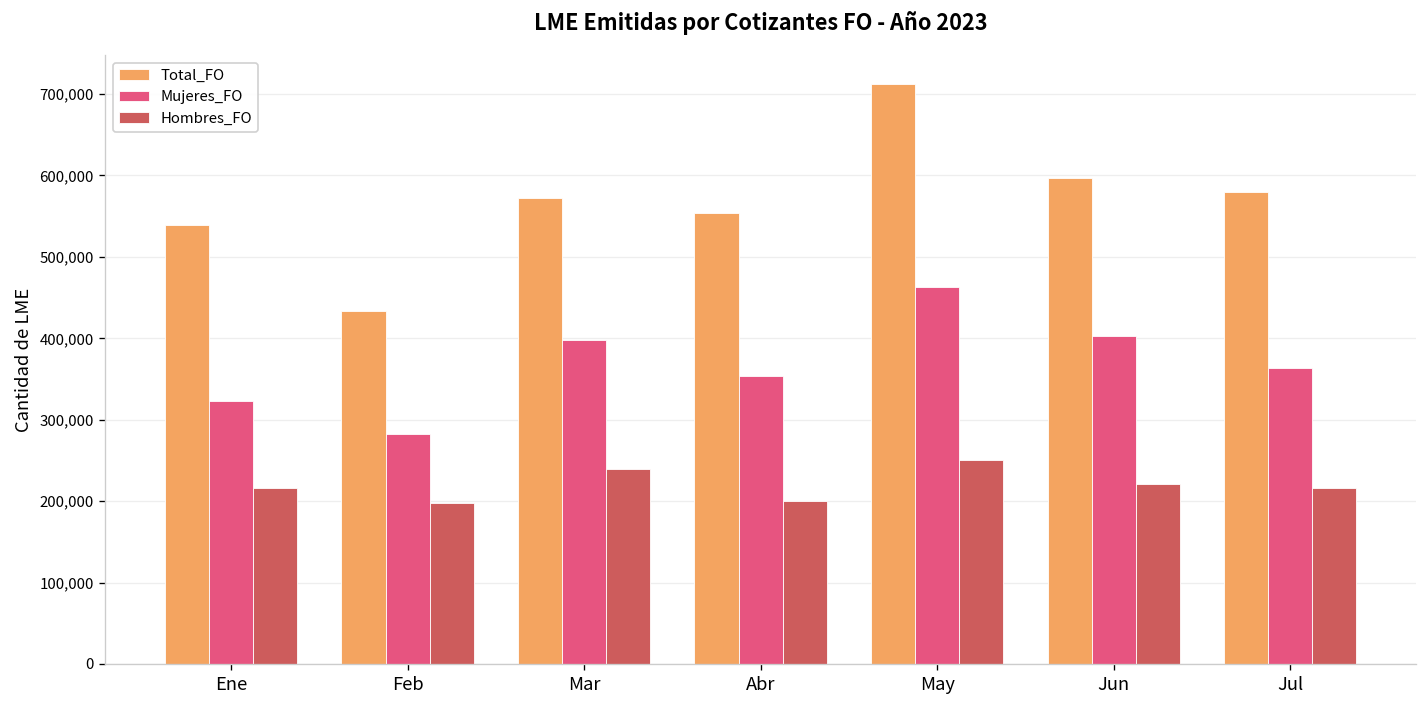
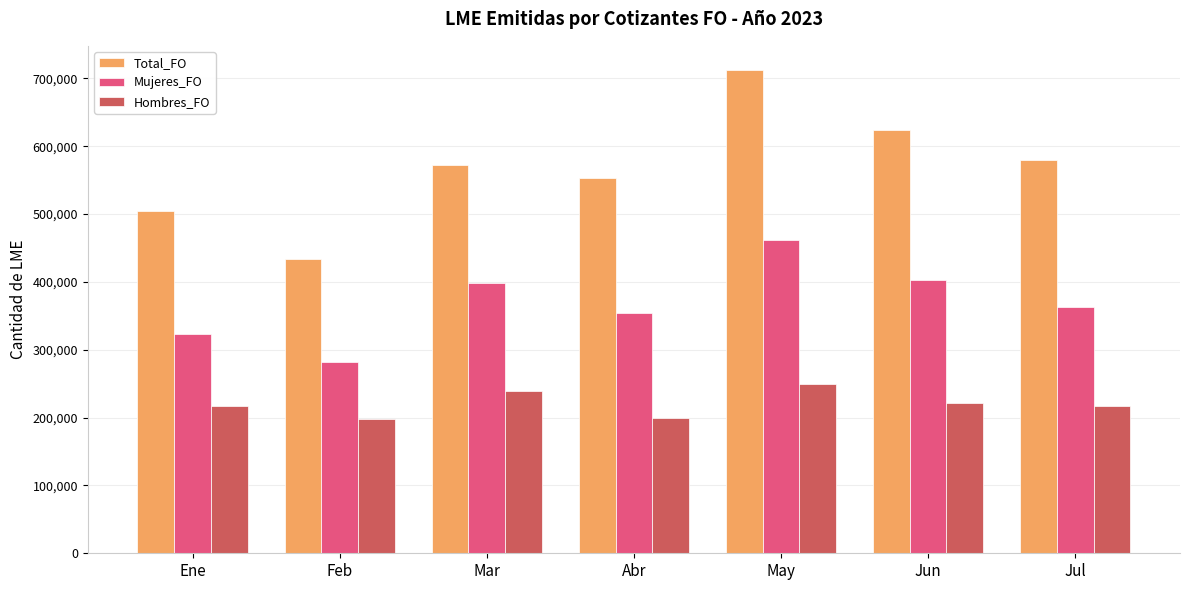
  {
    "Total_FO": {
-     "Ene": "540,000",
+     "Ene": "510,000",
      "Feb": "430,000",
      "Mar": "570,000",
      "Abr": "550,000",
      "May": "710,000",
-     "Jun": "600,000",
+     "Jun": "620,000",
      "Jul": "580,000"
    }
  }
